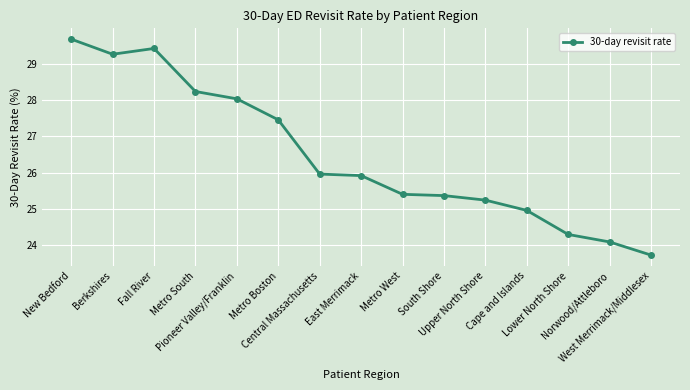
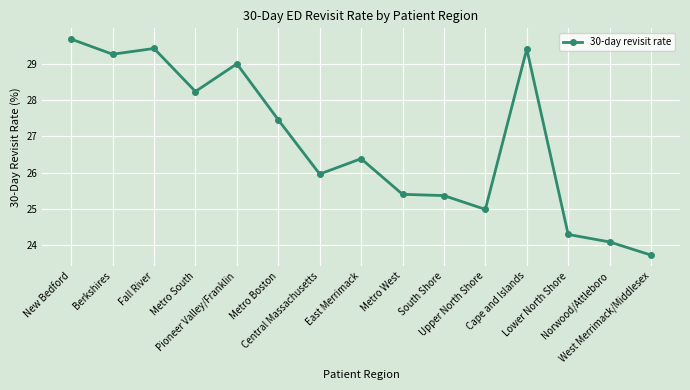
  {
    "New Bedford": 29.7,
    "Berkshires": 29.3,
    "Fall River": 29.4,
    "Metro South": 28.2,
-   "Pioneer Valley/Franklin": 28.0,
+   "Pioneer Valley/Franklin": 29.0,
    "Metro Boston": 27.5,
    "Central Massachusetts": 26.0,
-   "East Merrimack": 25.9,
+   "East Merrimack": 26.4,
    "Metro West": 25.4,
    "South Shore": 25.4,
-   "Upper North Shore": 25.2,
-   "Cape and Islands": 25.0,
+   "Upper North Shore": 25.0,
+   "Cape and Islands": 29.4,
    "Lower North Shore": 24.3,
    "Norwood/Attleboro": 24.1,
    "West Merrimack/Middlesex": 23.7
  }
